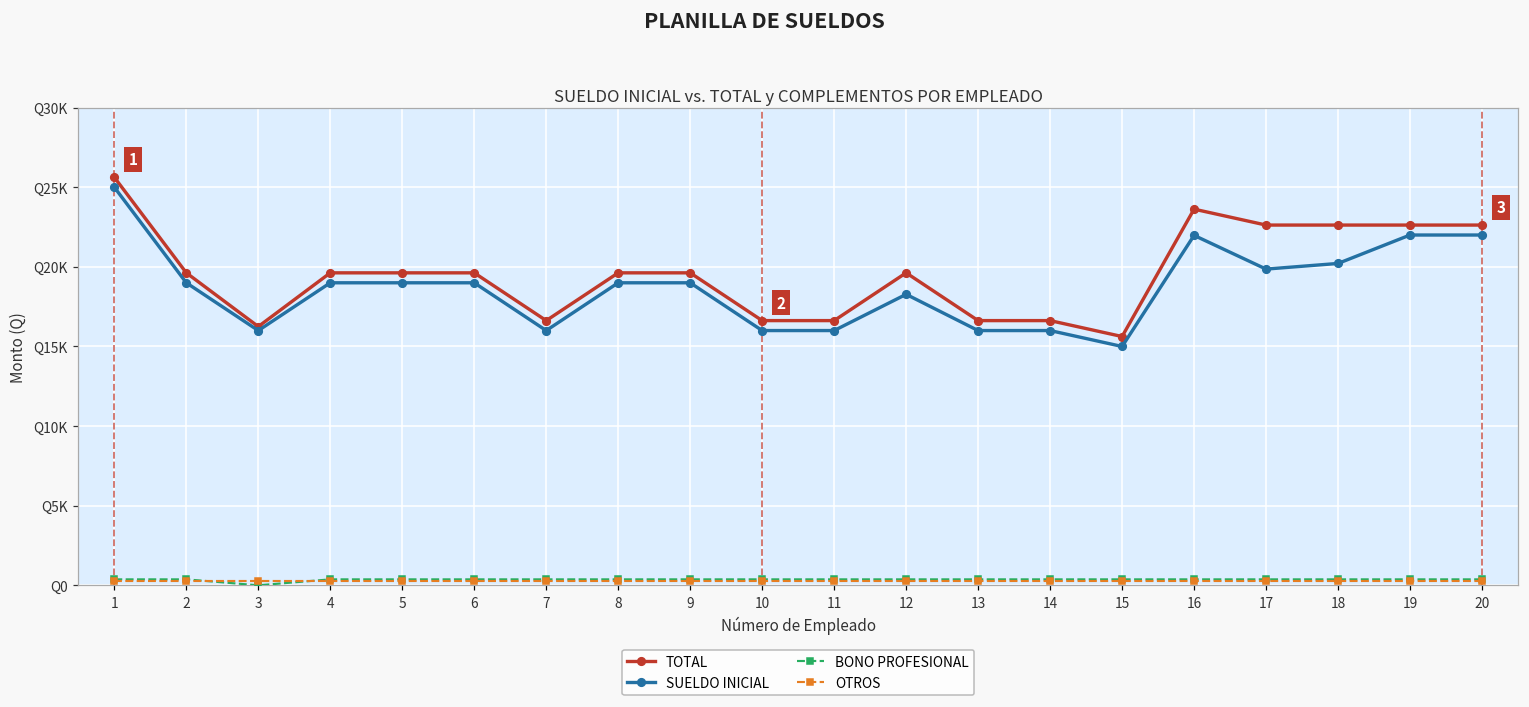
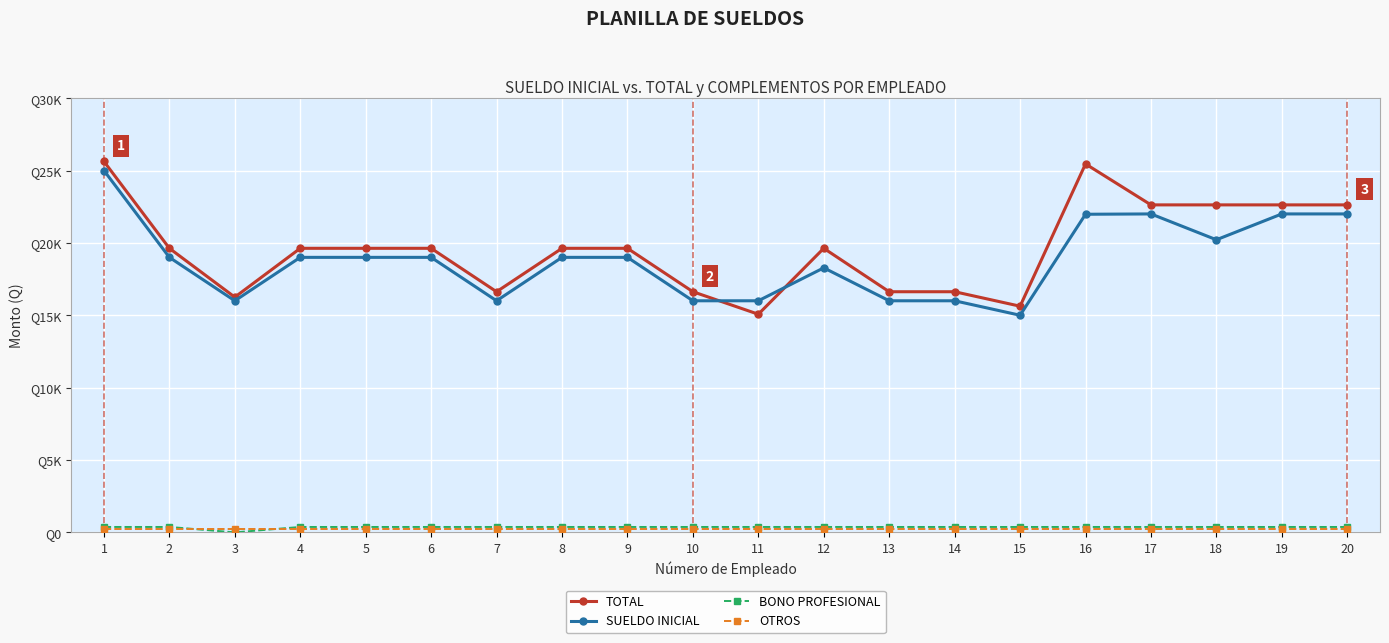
  {
    "TOTAL": {
      "2": "Q19600",
      "3": "Q16300",
      "4": "Q19600",
      "5": "Q19600",
      "6": "Q19600",
      "7": "Q16600",
      "8": "Q19600",
      "9": "Q19600",
-     "11": "Q16600",
+     "11": "Q15100",
      "12": "Q19600",
      "13": "Q16600",
      "14": "Q16600",
      "15": "Q15600",
-     "16": "Q23600",
+     "16": "Q25500",
      "17": "Q22600",
      "18": "Q22600",
      "19": "Q22600"
    },
    "SUELDO INICIAL": {
      "1": "Q25000",
      "2": "Q19000",
      "3": "Q16000",
      "4": "Q19000",
      "5": "Q19000",
      "6": "Q19000",
      "7": "Q16000",
      "8": "Q19000",
      "9": "Q19000",
      "10": "Q16000",
      "11": "Q16000",
      "12": "Q18300",
      "13": "Q16000",
      "14": "Q16000",
      "15": "Q15000",
      "16": "Q22000",
-     "17": "Q19900",
+     "17": "Q22000",
      "18": "Q20200",
      "19": "Q22000",
      "20": "Q22000"
    },
    "BONO PROFESIONAL": {
      "3": "Q0"
    },
    "OTROS": {
      "3": "Q300"
    }
  }
